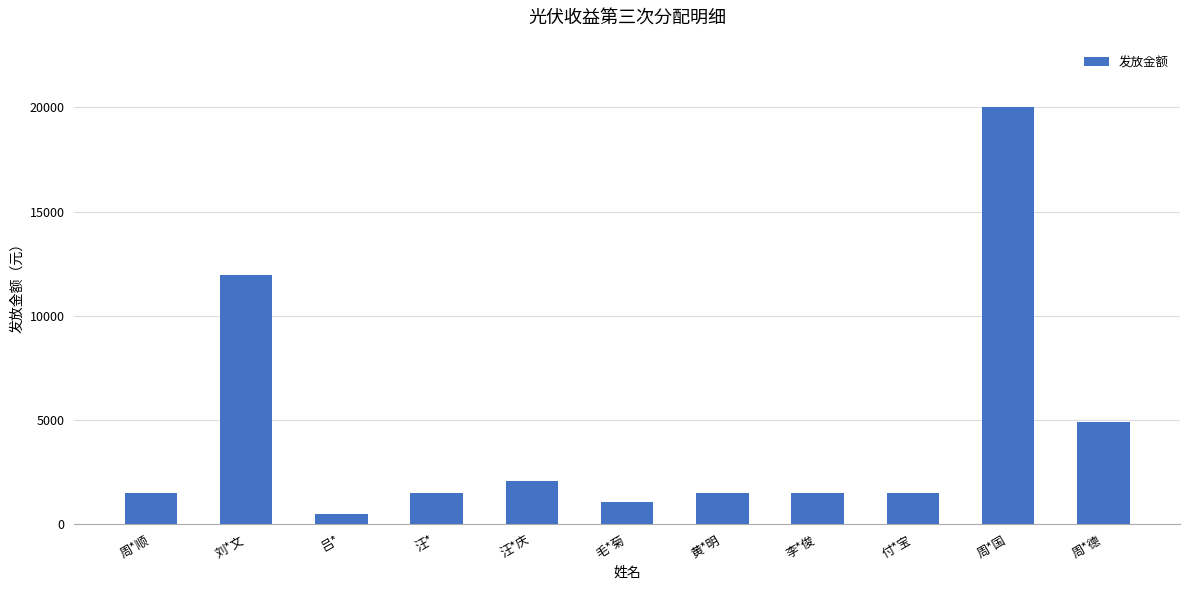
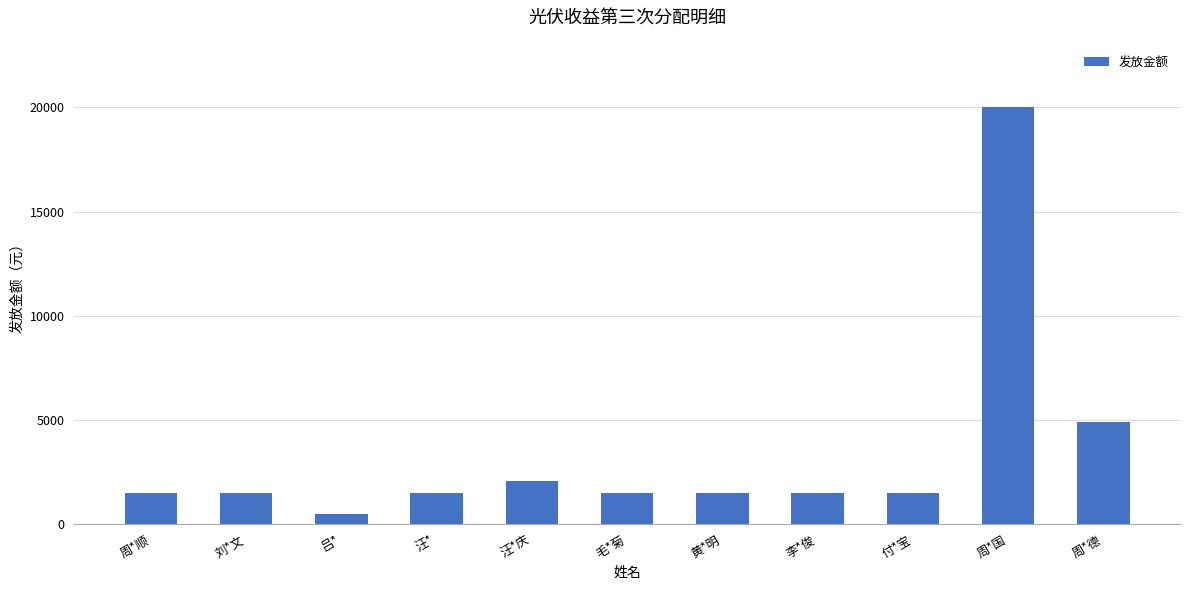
  {
    "周*顺": 1500,
-   "刘*文": 12000,
+   "刘*文": 1500,
    "吕*": 500,
    "汪*": 1500,
    "汪*庆": 2000,
-   "毛*菊": 1100,
+   "毛*菊": 1500,
    "黄*明": 1500,
    "李*俊": 1500,
    "付*宝": 1500,
    "周*国": 20000,
    "周*德": 4900
  }
